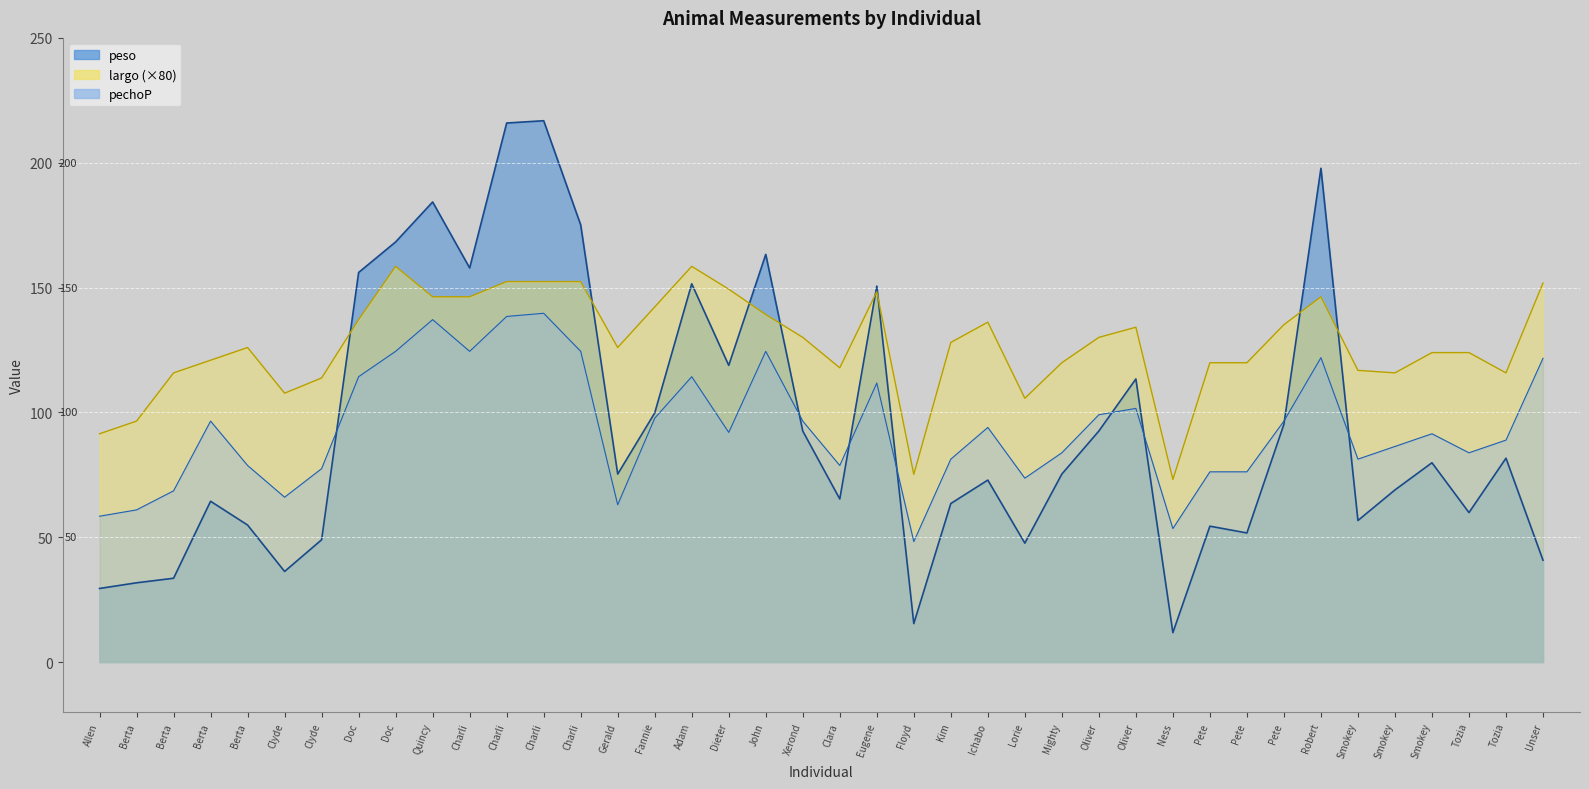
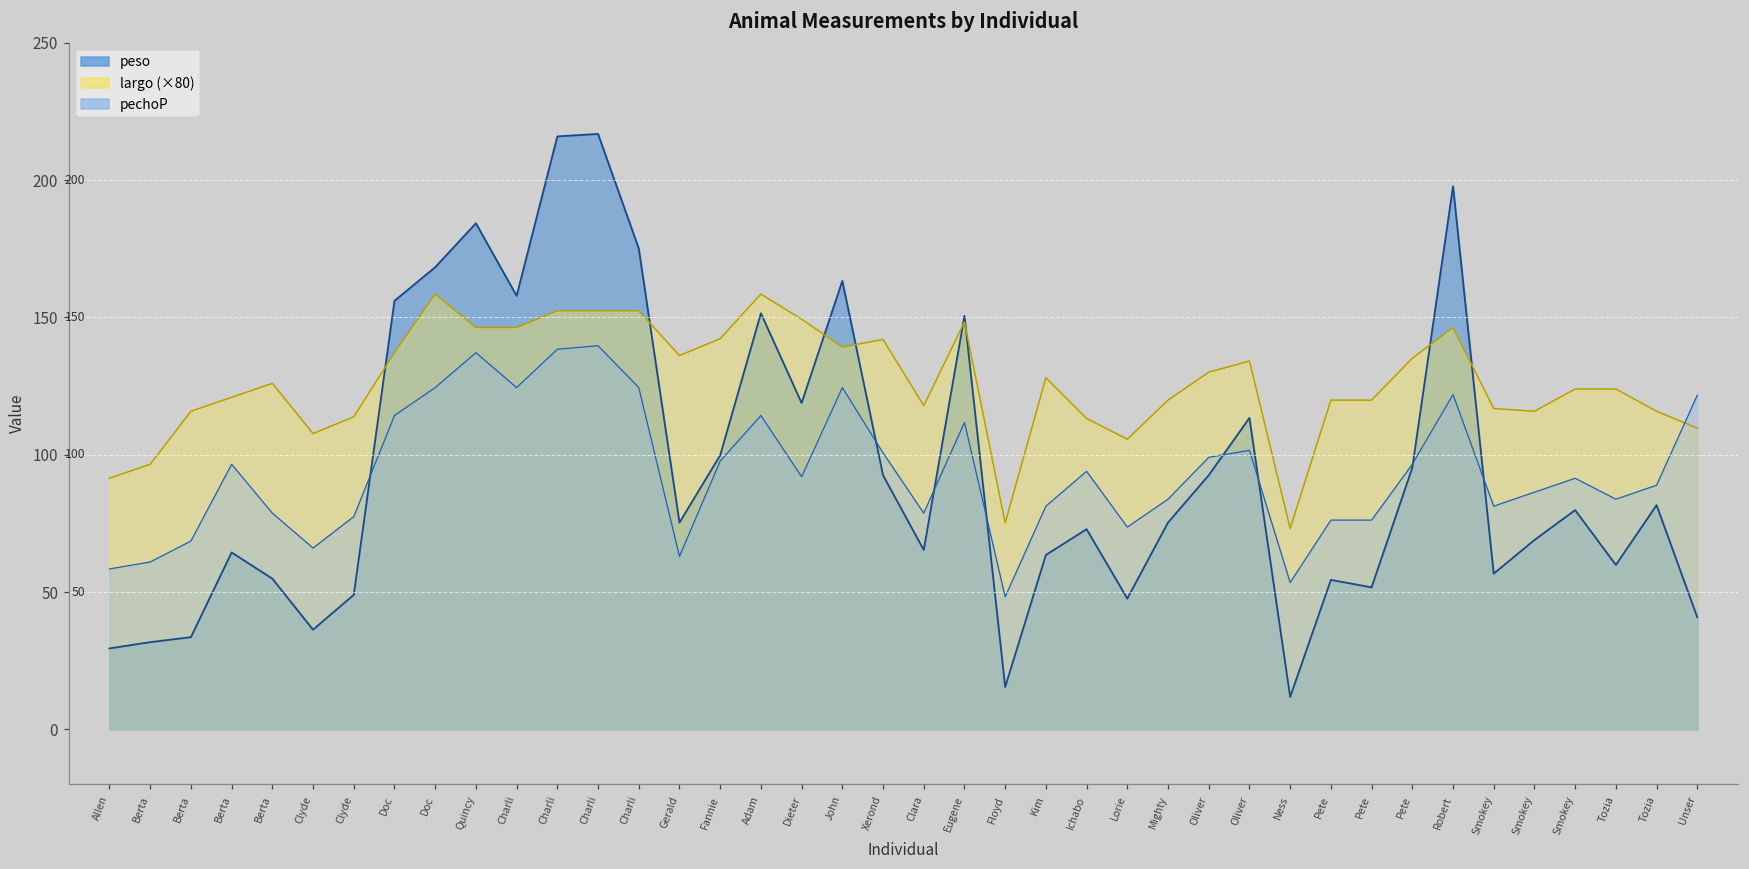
  {
    "peso": {
      "Allen": 29,
      "Quincy": 184,
      "Gerald": 75,
      "Fannie": 100,
      "Adam": 152,
      "Dieter": 119,
      "John": 163,
      "Xerond": 93,
      "Clara": 65,
      "Eugene": 151,
      "Floyd": 15,
      "Kim": 64,
      "Ichabo": 73,
      "Lorie": 48,
      "Mighty": 75,
      "Ness": 12,
      "Robert": 198,
      "Unser": 41
    },
    "largo (×80)": {
      "Allen": 91,
      "Quincy": 146,
-     "Gerald": 126,
+     "Gerald": 136,
      "Fannie": 142,
      "Adam": 158,
      "Dieter": 149,
      "John": 139,
-     "Xerond": 130,
+     "Xerond": 142,
      "Clara": 118,
      "Eugene": 148,
      "Floyd": 75,
      "Kim": 128,
-     "Ichabo": 136,
+     "Ichabo": 113,
      "Lorie": 106,
      "Mighty": 120,
      "Ness": 73,
      "Robert": 146,
-     "Unser": 152
+     "Unser": 110
    },
    "pechoP": {
      "Allen": 58,
      "Quincy": 137,
      "Gerald": 63,
      "Fannie": 98,
      "Adam": 114,
      "Dieter": 92,
      "John": 124,
-     "Xerond": 97,
+     "Xerond": 101,
      "Clara": 79,
      "Eugene": 112,
      "Floyd": 48,
      "Kim": 81,
      "Ichabo": 94,
      "Lorie": 74,
      "Mighty": 84,
      "Ness": 53,
      "Robert": 122,
      "Unser": 122
    }
  }
